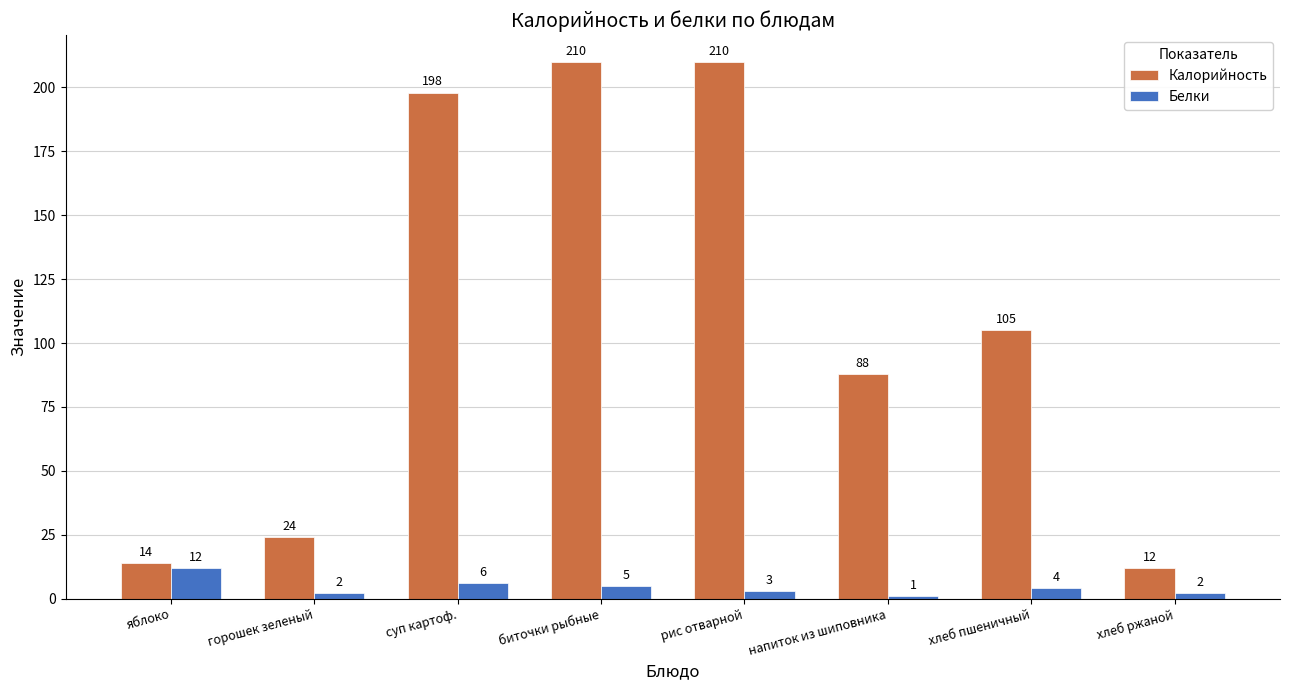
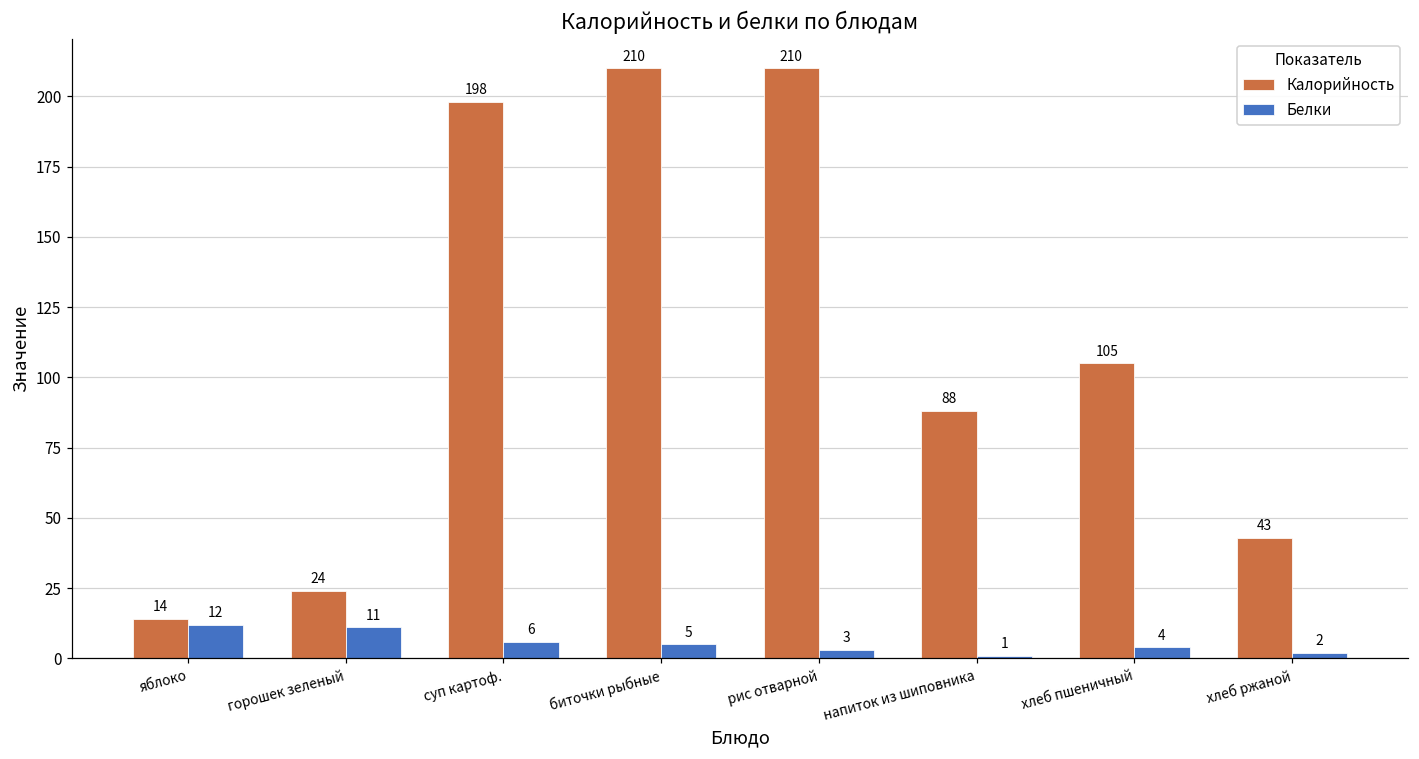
  {
    "Калорийность": {
      "яблоко": 14,
      "горошек зеленый": 24,
      "суп картоф.": 198,
      "биточки рыбные": 210,
      "рис отварной": 210,
      "напиток из шиповника": 88,
      "хлеб пшеничный": 105,
-     "хлеб ржаной": 12
+     "хлеб ржаной": 43
    },
    "Белки": {
      "яблоко": 12,
-     "горошек зеленый": 2,
+     "горошек зеленый": 11,
      "суп картоф.": 6,
      "биточки рыбные": 5,
      "рис отварной": 3,
      "напиток из шиповника": 1,
      "хлеб пшеничный": 4,
      "хлеб ржаной": 2
    }
  }
